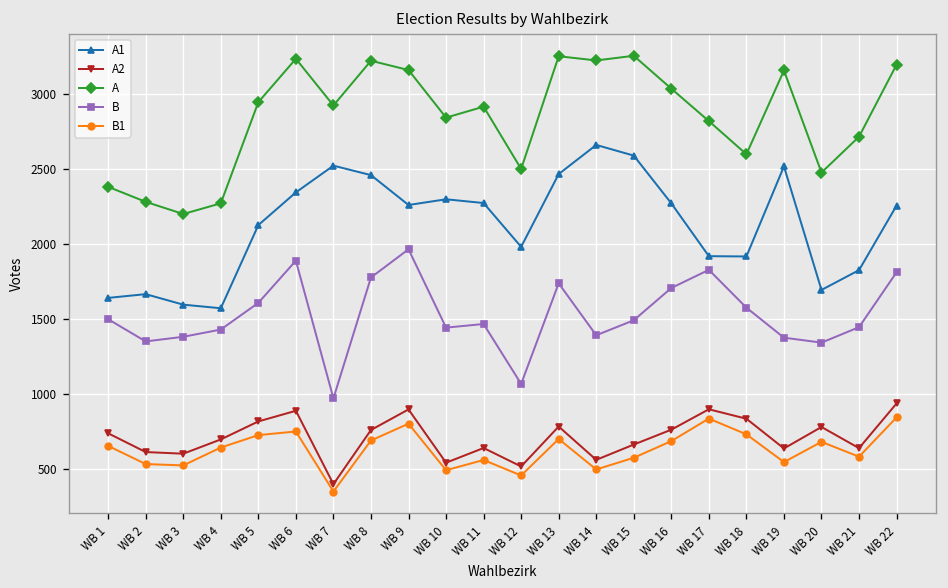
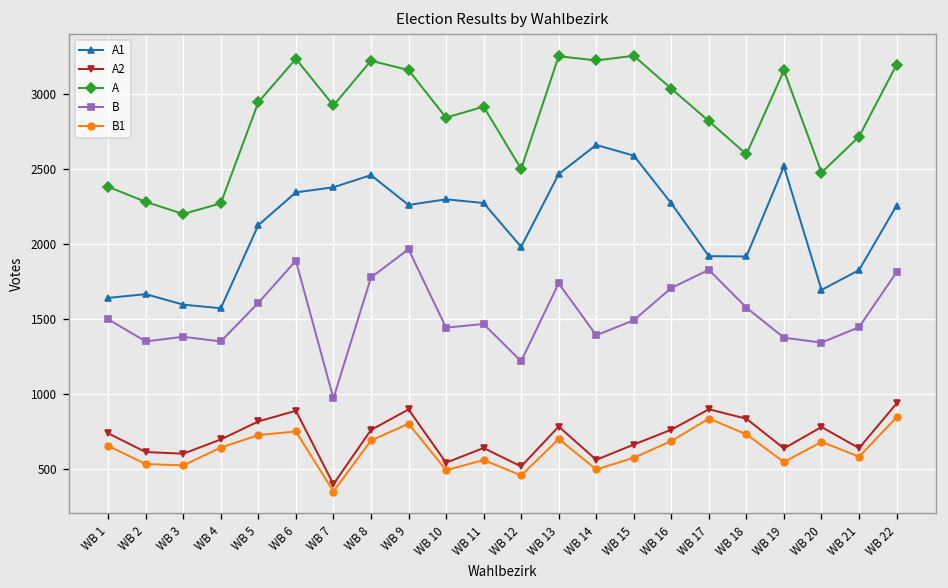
  {
    "A1": {
      "WB 1": 1640,
      "WB 2": 1670,
      "WB 3": 1600,
      "WB 4": 1570,
      "WB 5": 2130,
      "WB 6": 2350,
-     "WB 7": 2520,
+     "WB 7": 2380,
      "WB 8": 2460,
      "WB 9": 2260,
      "WB 10": 2300,
      "WB 11": 2270,
      "WB 12": 1980,
      "WB 13": 2470,
      "WB 14": 2660,
      "WB 15": 2590,
      "WB 16": 2270,
      "WB 17": 1920,
      "WB 18": 1920,
      "WB 19": 2520,
      "WB 20": 1700,
      "WB 21": 1830,
      "WB 22": 2260
    },
    "A2": {
      "WB 1": 740,
      "WB 2": 620,
      "WB 3": 600,
      "WB 4": 700,
      "WB 5": 820,
      "WB 6": 890,
      "WB 7": 400,
      "WB 8": 760,
      "WB 9": 900,
      "WB 10": 540,
      "WB 11": 640,
      "WB 12": 520,
      "WB 13": 790,
      "WB 14": 560,
      "WB 15": 670,
      "WB 16": 760,
      "WB 17": 900,
      "WB 18": 840,
      "WB 19": 640,
      "WB 20": 780,
      "WB 21": 640,
      "WB 22": 940
    },
    "A": {
      "WB 1": 2380,
      "WB 2": 2280,
      "WB 3": 2200,
      "WB 4": 2270,
      "WB 5": 2950,
      "WB 6": 3240,
      "WB 7": 2920,
      "WB 8": 3220,
      "WB 9": 3160,
      "WB 10": 2840,
      "WB 11": 2920,
      "WB 12": 2500,
      "WB 13": 3250,
      "WB 14": 3220,
      "WB 15": 3260,
      "WB 16": 3040,
      "WB 17": 2820,
      "WB 18": 2600,
      "WB 19": 3160,
      "WB 20": 2480,
      "WB 21": 2720,
      "WB 22": 3200
    },
    "B": {
      "WB 1": 1500,
      "WB 2": 1350,
      "WB 3": 1380,
-     "WB 4": 1430,
+     "WB 4": 1350,
      "WB 5": 1610,
      "WB 6": 1890,
      "WB 7": 970,
      "WB 8": 1780,
      "WB 9": 1970,
      "WB 10": 1440,
      "WB 11": 1470,
-     "WB 12": 1070,
+     "WB 12": 1220,
      "WB 13": 1740,
      "WB 14": 1390,
      "WB 15": 1490,
      "WB 16": 1710,
      "WB 17": 1830,
      "WB 18": 1580,
      "WB 19": 1380,
      "WB 20": 1340,
      "WB 21": 1450,
      "WB 22": 1810
    },
    "B1": {
      "WB 1": 660,
      "WB 2": 540,
      "WB 3": 530,
      "WB 4": 650,
      "WB 5": 730,
      "WB 6": 750,
      "WB 7": 350,
      "WB 8": 690,
      "WB 9": 800,
      "WB 10": 490,
      "WB 11": 560,
      "WB 12": 460,
      "WB 13": 700,
      "WB 14": 500,
      "WB 15": 580,
      "WB 16": 690,
      "WB 17": 840,
      "WB 18": 730,
      "WB 19": 550,
      "WB 20": 680,
      "WB 21": 580,
      "WB 22": 850
    }
  }
